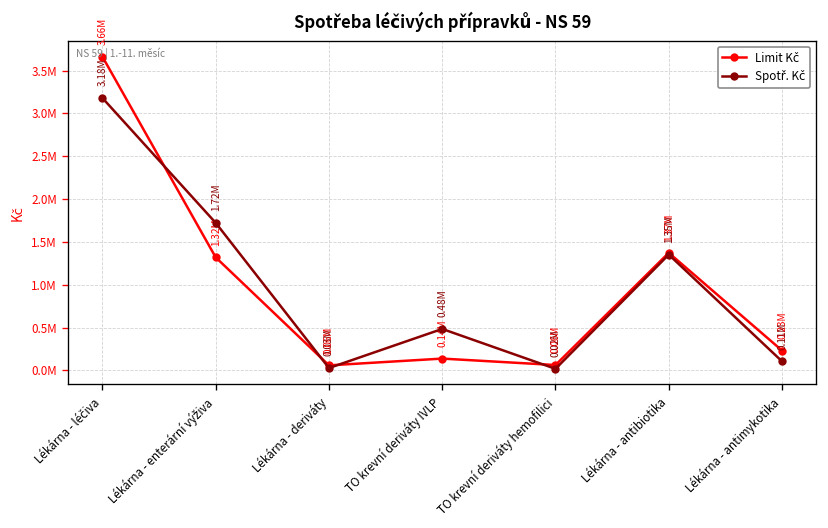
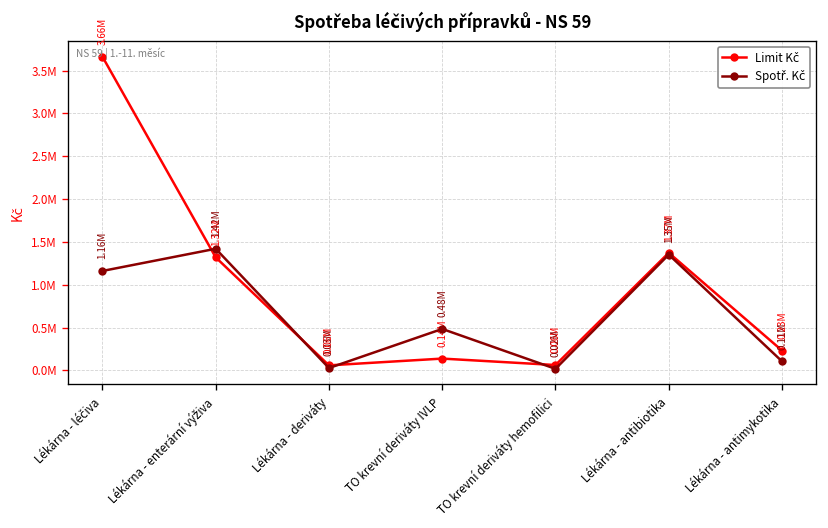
  {
    "Limit Kč": {
      "Lékárna - léčiva": "3.66M"
    },
    "Spotř. Kč": {
-     "Lékárna - léčiva": "3.18M",
-     "Lékárna - enterární výživa": "1.72M",
+     "Lékárna - léčiva": "1.16M",
+     "Lékárna - enterární výživa": "1.42M",
      "TO krevní deriváty IVLP": "0.48M"
    }
  }
